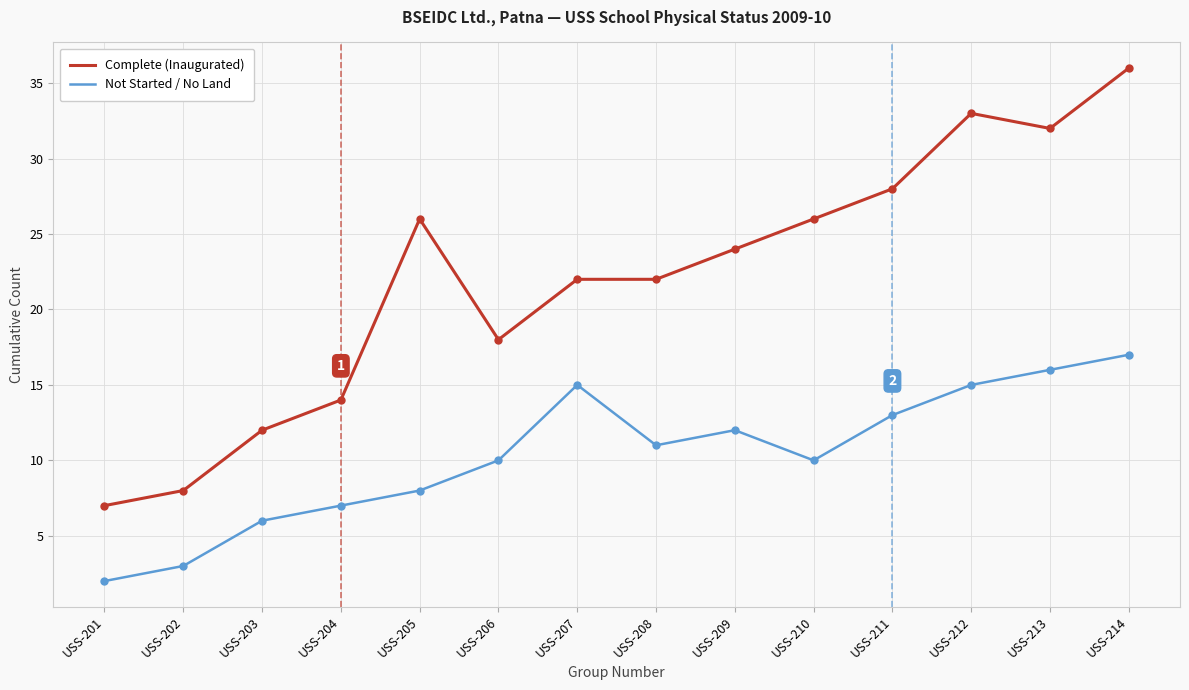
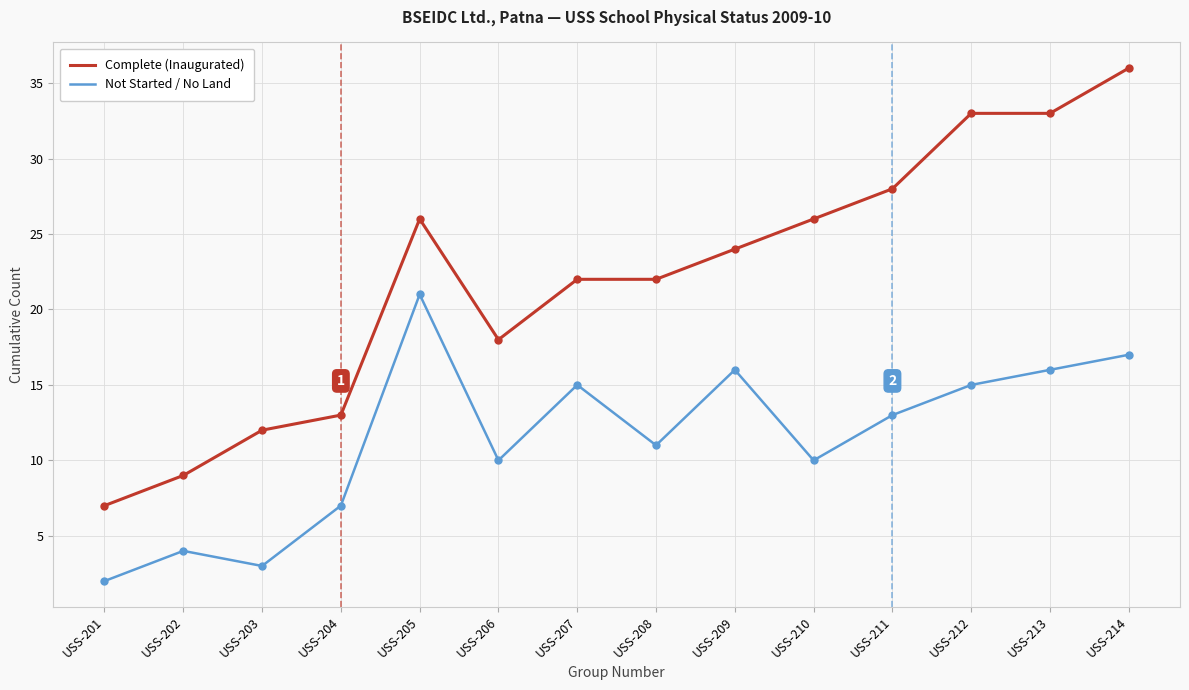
  {
    "Complete (Inaugurated)": {
      "USS-201": 7,
-     "USS-202": 8,
+     "USS-202": 9,
      "USS-203": 12,
-     "USS-204": 14,
+     "USS-204": 13,
      "USS-205": 26,
      "USS-206": 18,
      "USS-207": 22,
      "USS-208": 22,
      "USS-209": 24,
      "USS-210": 26,
      "USS-211": 28,
      "USS-212": 33,
-     "USS-213": 32,
+     "USS-213": 33,
      "USS-214": 36
    },
    "Not Started / No Land": {
      "USS-201": 2,
-     "USS-202": 3,
-     "USS-203": 6,
+     "USS-202": 4,
+     "USS-203": 3,
      "USS-204": 7,
-     "USS-205": 8,
+     "USS-205": 21,
      "USS-206": 10,
      "USS-207": 15,
      "USS-208": 11,
-     "USS-209": 12,
+     "USS-209": 16,
      "USS-210": 10,
      "USS-211": 13,
      "USS-212": 15,
      "USS-213": 16,
      "USS-214": 17
    }
  }
